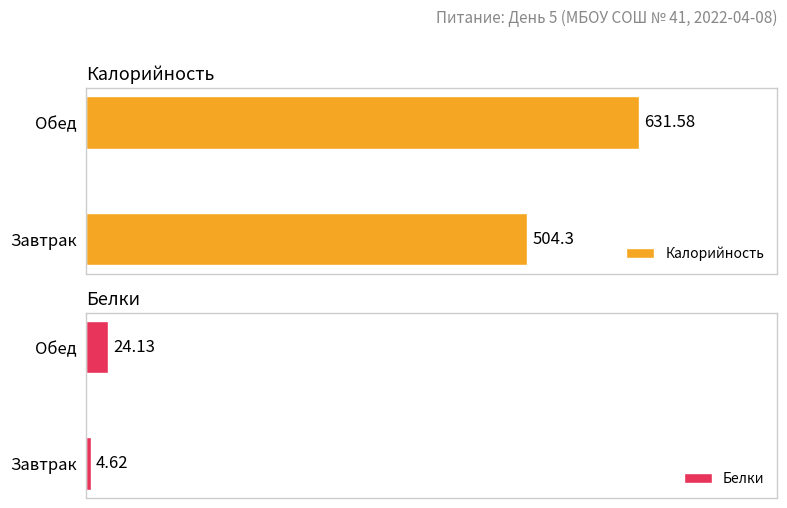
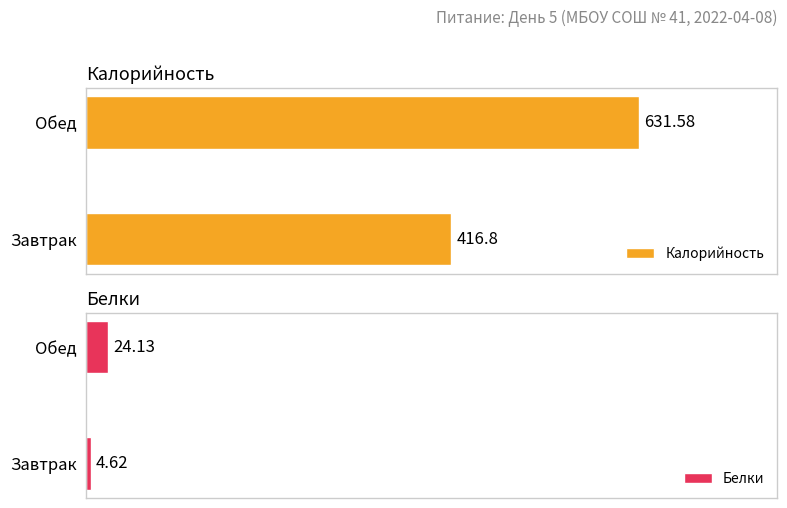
  {
    "Калорийность": {
      "Обед": 631.58,
-     "Завтрак": 504.3
+     "Завтрак": 416.8
    },
    "Белки": {
      "Обед": 24.13,
      "Завтрак": 4.62
    }
  }
